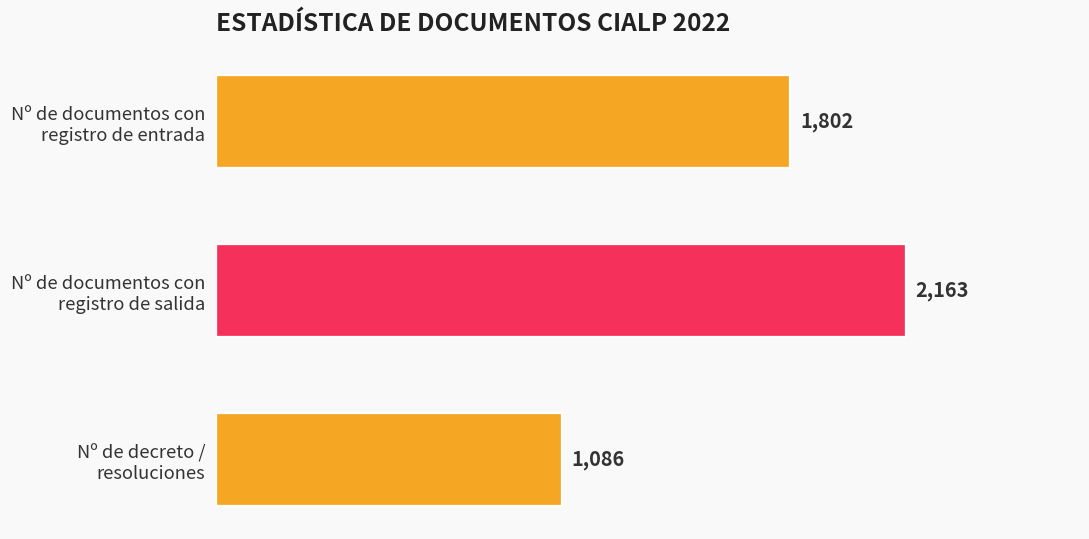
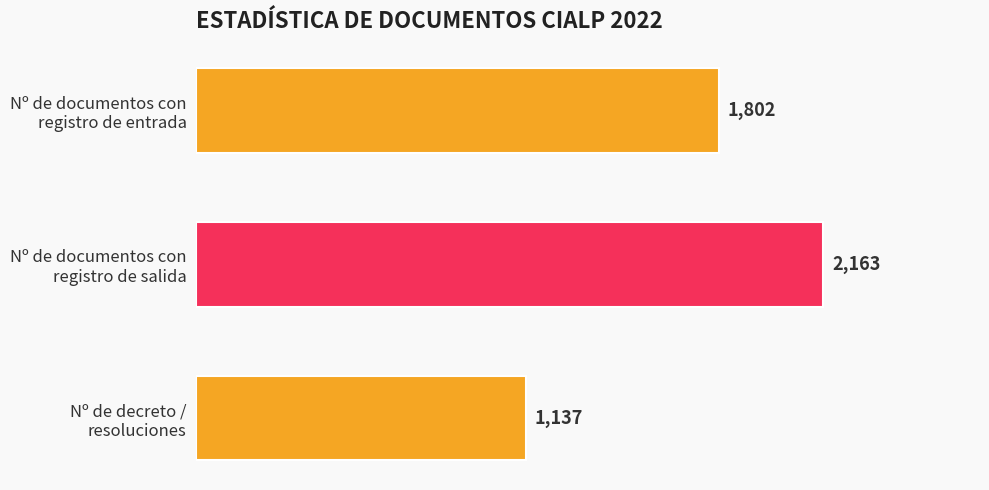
  {
    "Nº de documentos con registro de entrada": "1,802",
    "Nº de documentos con registro de salida": "2,163",
-   "Nº de decreto / resoluciones": "1,086"
+   "Nº de decreto / resoluciones": "1,137"
  }
